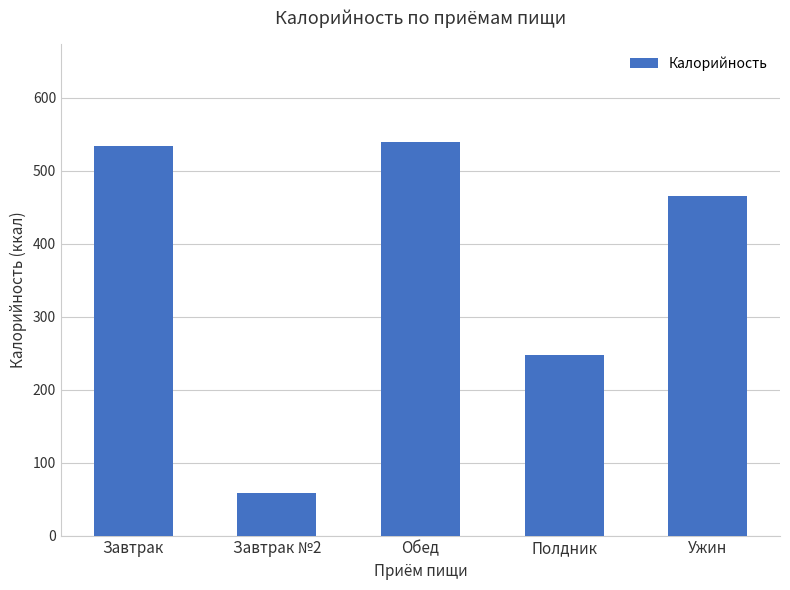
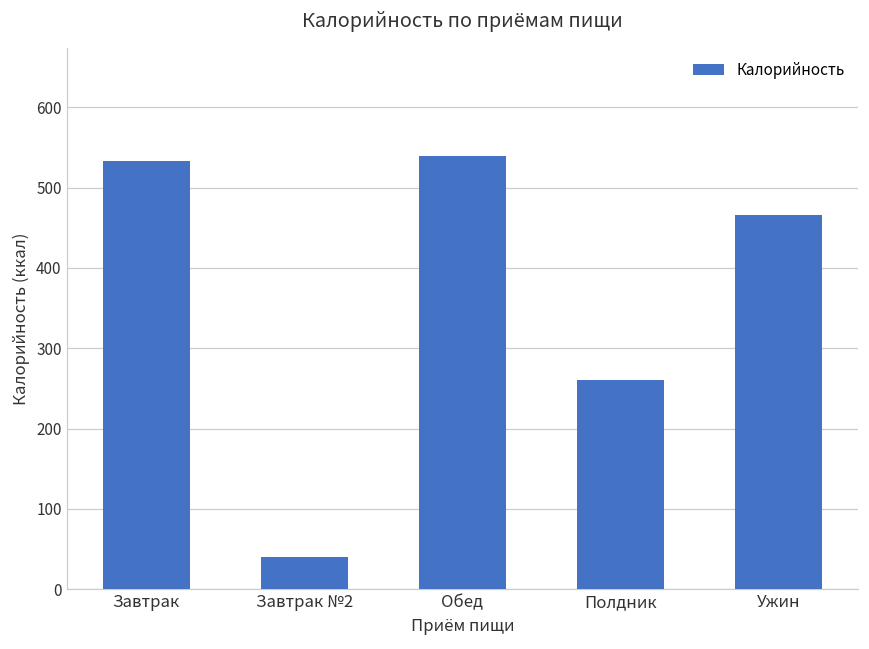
  {
    "Завтрак": 530,
-   "Завтрак №2": 60,
+   "Завтрак №2": 40,
    "Обед": 540,
-   "Полдник": 250,
+   "Полдник": 260,
    "Ужин": 470
  }
